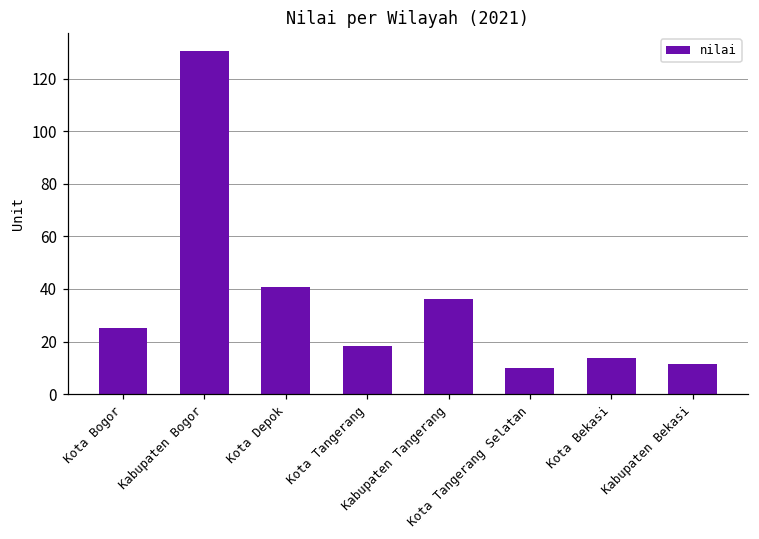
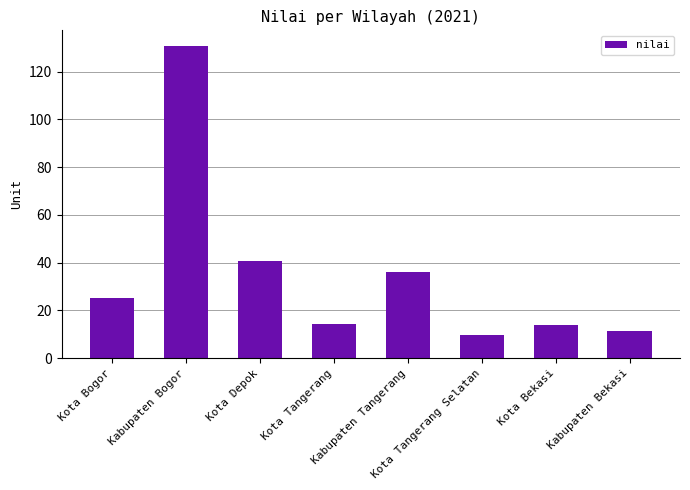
  {
    "Kota Bogor": 25,
    "Kabupaten Bogor": 131,
    "Kota Depok": 41,
-   "Kota Tangerang": 18,
+   "Kota Tangerang": 15,
    "Kabupaten Tangerang": 36,
    "Kota Tangerang Selatan": 10,
    "Kota Bekasi": 14,
    "Kabupaten Bekasi": 11
  }
